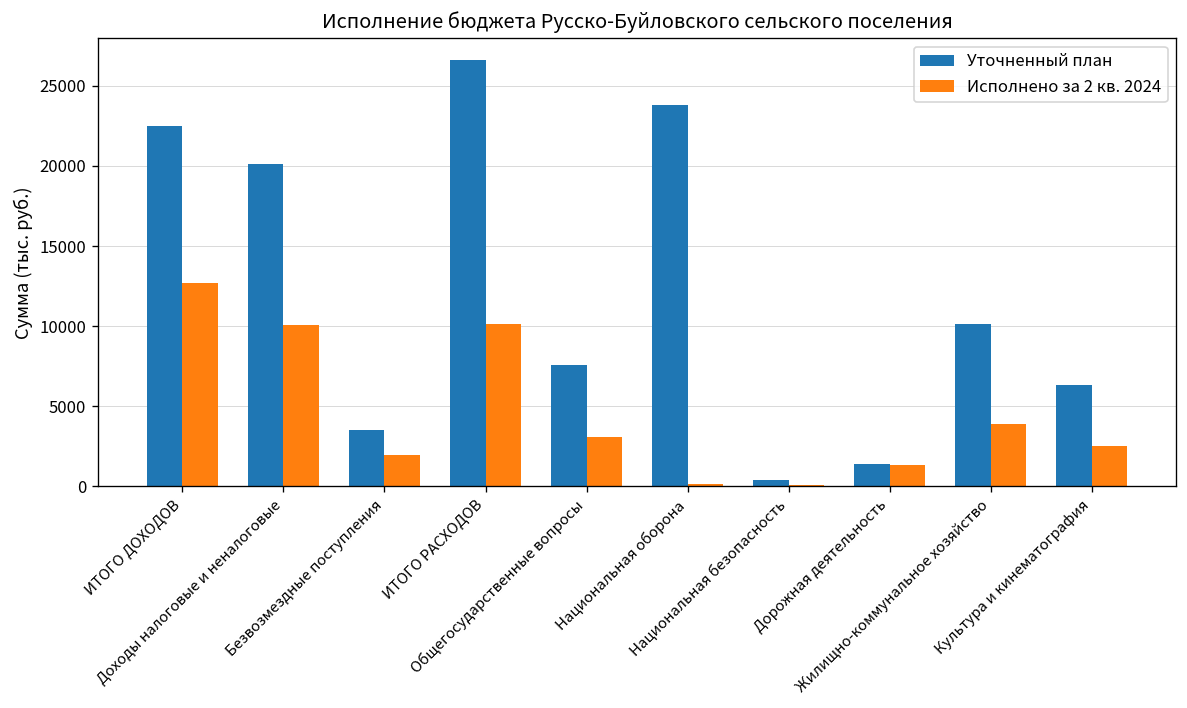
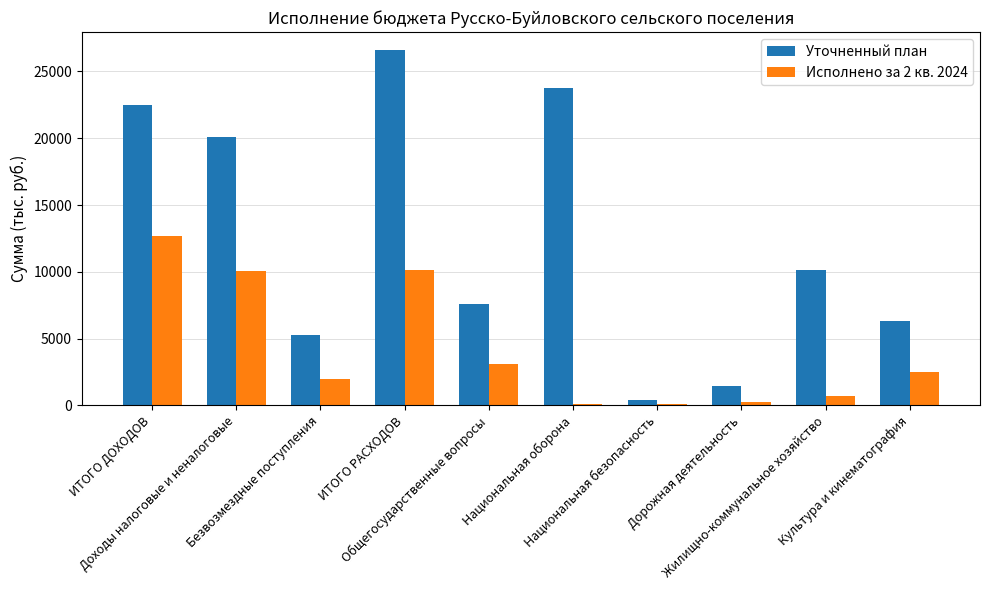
  {
    "Уточненный план": {
      "ИТОГО ДОХОДОВ": 22500,
      "Доходы налоговые и неналоговые": 20100,
-     "Безвозмездные поступления": 3500,
+     "Безвозмездные поступления": 5300,
      "ИТОГО РАСХОДОВ": 26600,
      "Общегосударственные вопросы": 7600,
      "Национальная оборона": 23800,
      "Национальная безопасность": 400,
      "Дорожная деятельность": 1400,
      "Жилищно-коммунальное хозяйство": 10100,
      "Культура и кинематография": 6300
    },
    "Исполнено за 2 кв. 2024": {
      "ИТОГО ДОХОДОВ": 12700,
      "Доходы налоговые и неналоговые": 10100,
      "Безвозмездные поступления": 2000,
      "ИТОГО РАСХОДОВ": 10100,
      "Общегосударственные вопросы": 3100,
-     "Дорожная деятельность": 1300,
-     "Жилищно-коммунальное хозяйство": 3900,
+     "Дорожная деятельность": 300,
+     "Жилищно-коммунальное хозяйство": 700,
      "Культура и кинематография": 2500
    }
  }
